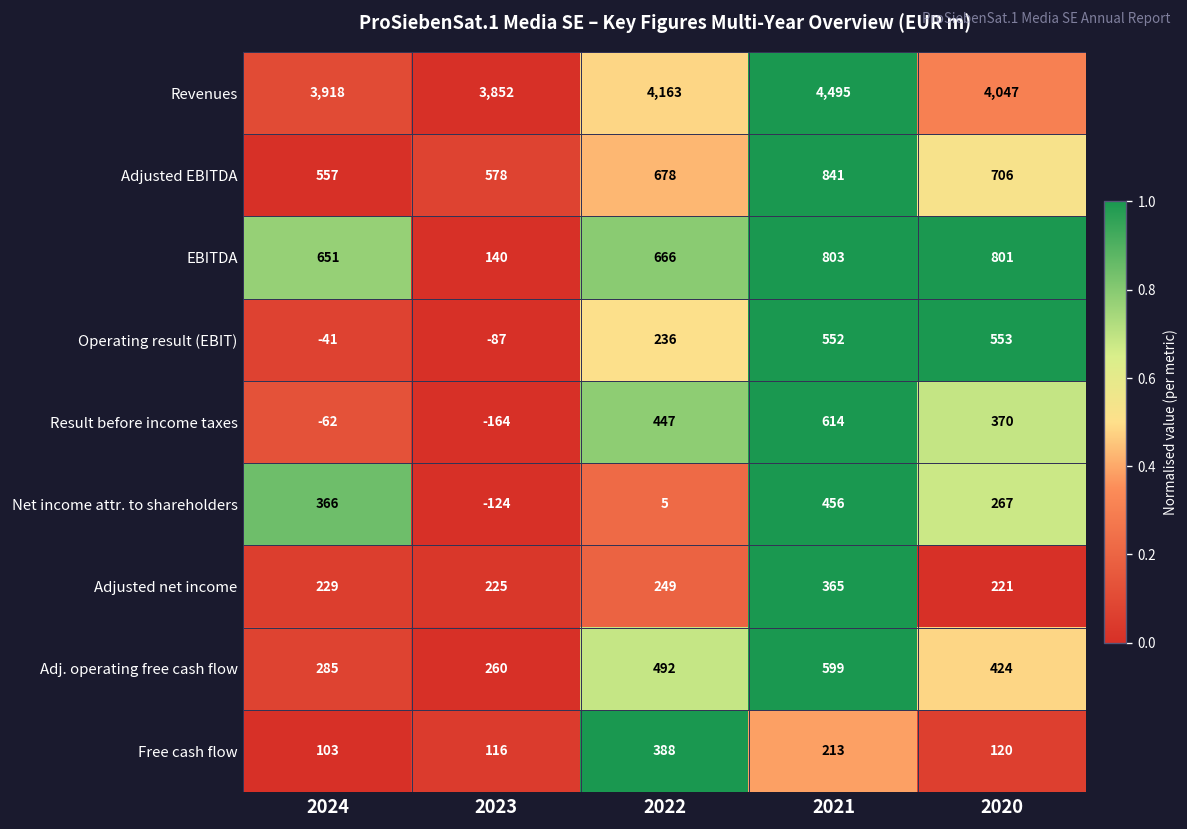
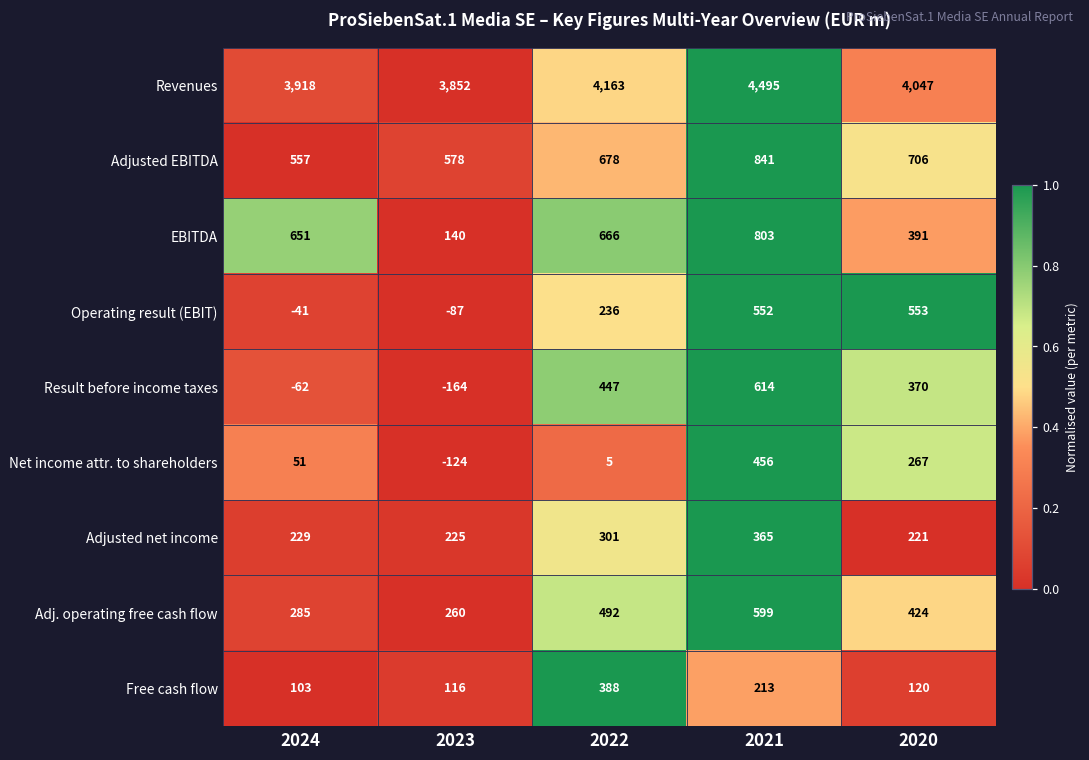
  {
    "Revenues": {
      "2024": "3,918",
      "2023": "3,852",
      "2022": "4,163",
      "2021": "4,495",
      "2020": "4,047"
    },
    "Adjusted EBITDA": {
      "2024": "557",
      "2023": "578",
      "2022": "678",
      "2021": "841",
      "2020": "706"
    },
    "EBITDA": {
      "2024": "651",
      "2023": "140",
      "2022": "666",
      "2021": "803",
-     "2020": "801"
+     "2020": "391"
    },
    "Operating result (EBIT)": {
      "2024": "-41",
      "2023": "-87",
      "2022": "236",
      "2021": "552",
      "2020": "553"
    },
    "Result before income taxes": {
      "2024": "-62",
      "2023": "-164",
      "2022": "447",
      "2021": "614",
      "2020": "370"
    },
    "Net income attr. to shareholders": {
-     "2024": "366",
+     "2024": "51",
      "2023": "-124",
      "2022": "5",
      "2021": "456",
      "2020": "267"
    },
    "Adjusted net income": {
      "2024": "229",
      "2023": "225",
-     "2022": "249",
+     "2022": "301",
      "2021": "365",
      "2020": "221"
    },
    "Adj. operating free cash flow": {
      "2024": "285",
      "2023": "260",
      "2022": "492",
      "2021": "599",
      "2020": "424"
    },
    "Free cash flow": {
      "2024": "103",
      "2023": "116",
      "2022": "388",
      "2021": "213",
      "2020": "120"
    }
  }
